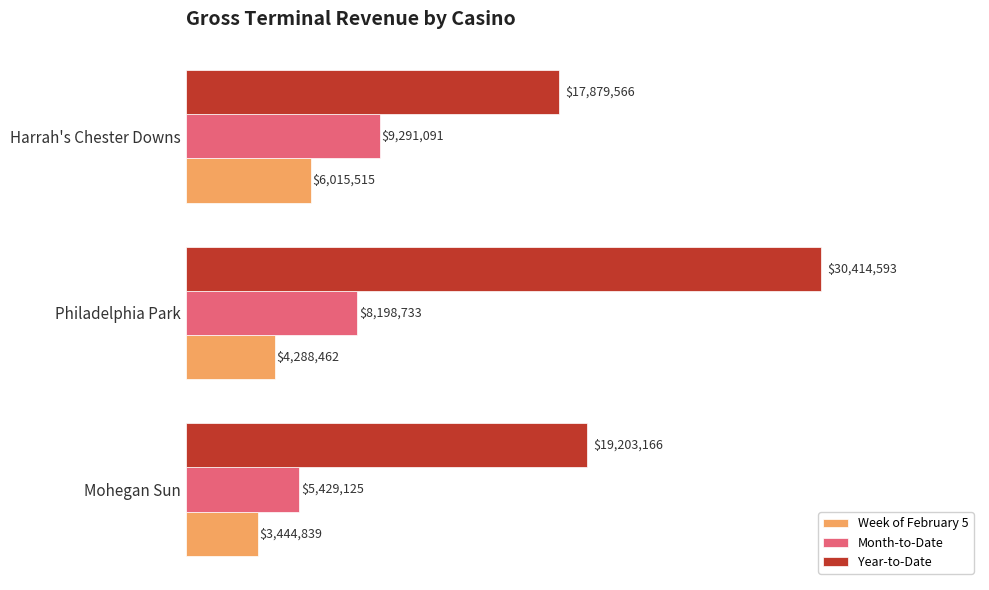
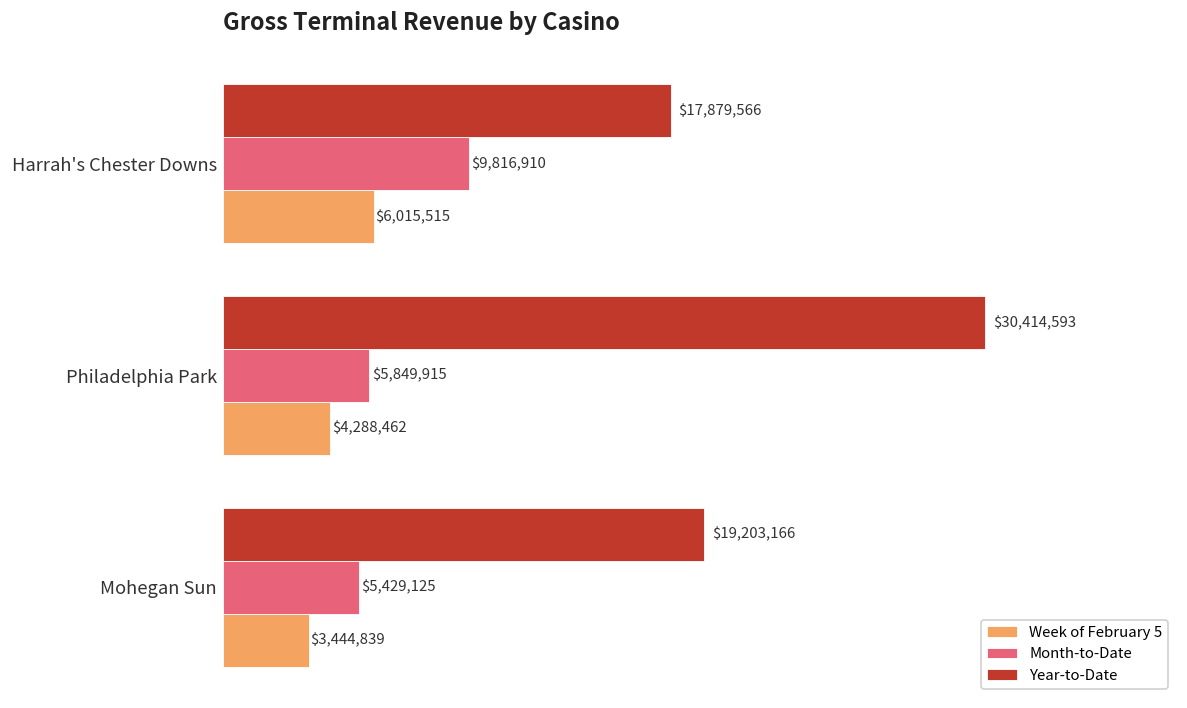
  {
    "Week of February 5": {
      "Harrah's Chester Downs": "$6,015,515",
      "Philadelphia Park": "$4,288,462",
      "Mohegan Sun": "$3,444,839"
    },
    "Month-to-Date": {
-     "Harrah's Chester Downs": "$9,291,091",
-     "Philadelphia Park": "$8,198,733",
+     "Harrah's Chester Downs": "$9,816,910",
+     "Philadelphia Park": "$5,849,915",
      "Mohegan Sun": "$5,429,125"
    },
    "Year-to-Date": {
      "Harrah's Chester Downs": "$17,879,566",
      "Philadelphia Park": "$30,414,593",
      "Mohegan Sun": "$19,203,166"
    }
  }
